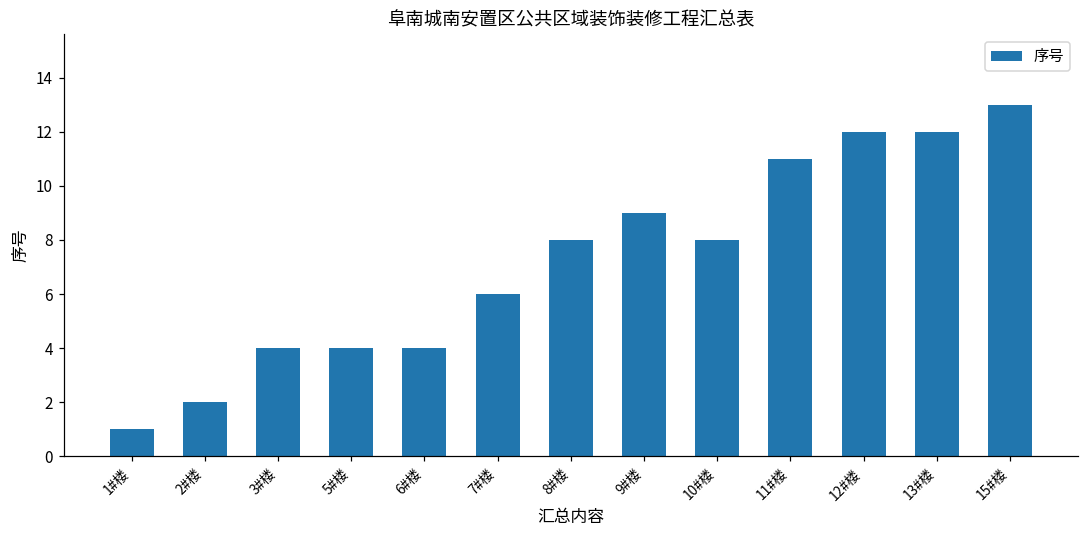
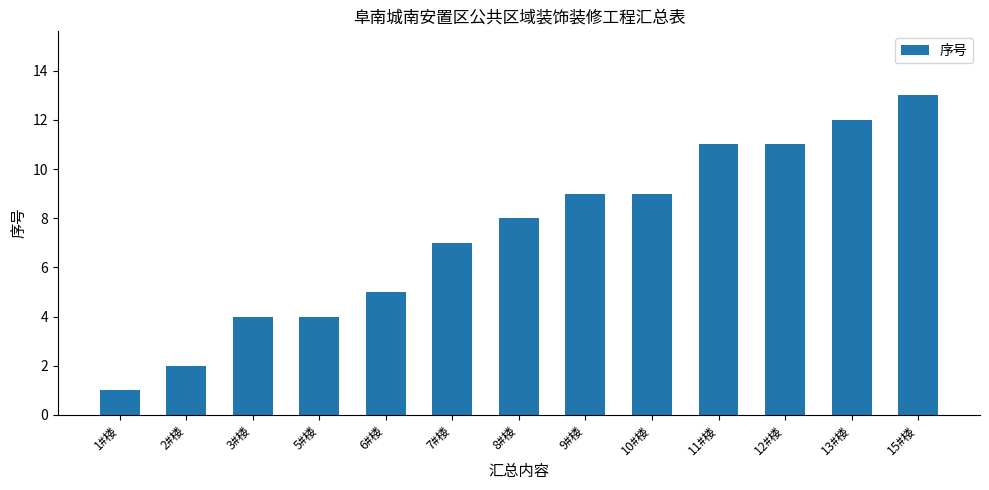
  {
    "1#楼": 1,
    "2#楼": 2,
    "3#楼": 4,
    "5#楼": 4,
-   "6#楼": 4,
-   "7#楼": 6,
+   "6#楼": 5,
+   "7#楼": 7,
    "8#楼": 8,
    "9#楼": 9,
-   "10#楼": 8,
+   "10#楼": 9,
    "11#楼": 11,
-   "12#楼": 12,
+   "12#楼": 11,
    "13#楼": 12,
    "15#楼": 13
  }
